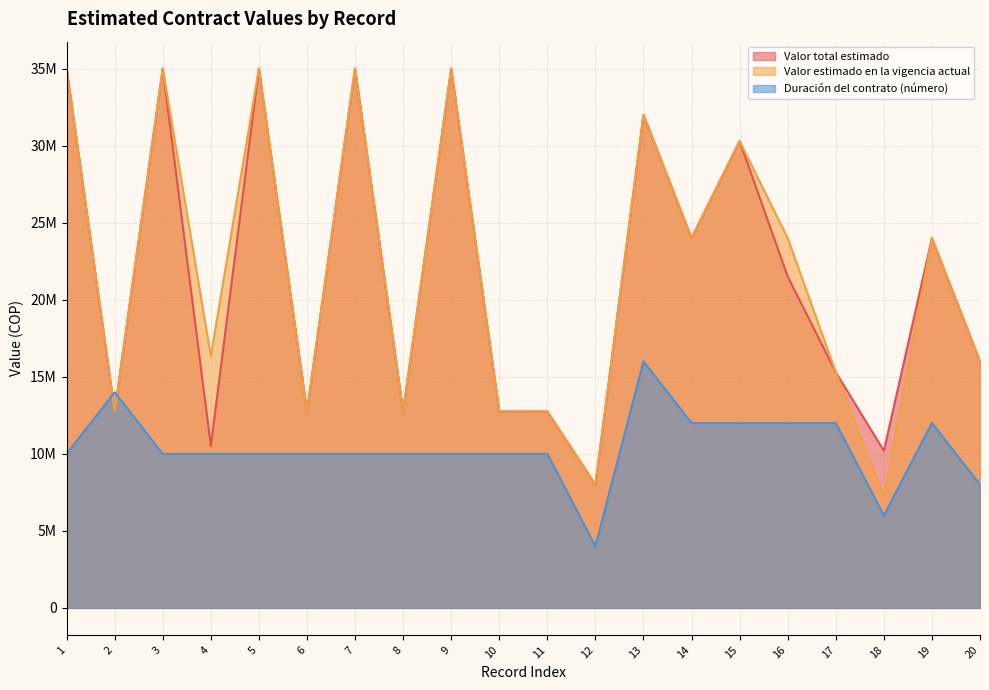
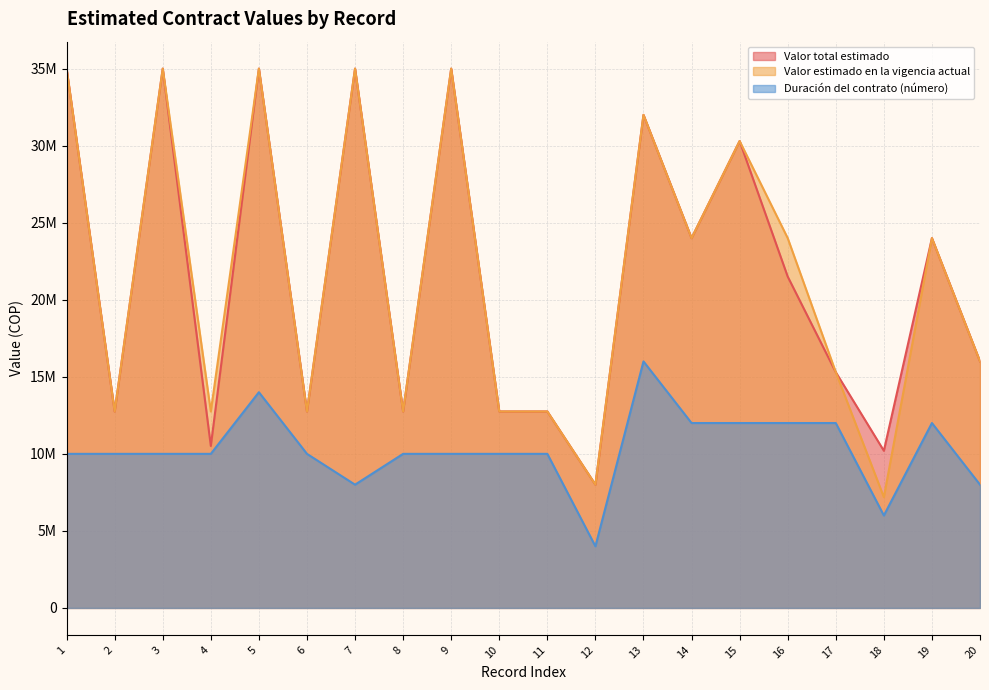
  {
    "Valor total estimado": {
      "4": 10500000,
      "16": 21500000,
      "18": 10200000
    },
    "Valor estimado en la vigencia actual": {
-     "4": 16300000,
+     "4": 12800000,
      "16": 24000000,
      "18": 7200000
    },
    "Duración del contrato (número)": {
      "1": 10000000,
-     "2": 14000000,
+     "2": 10000000,
      "3": 10000000,
      "4": 10000000,
-     "5": 10000000,
+     "5": 14000000,
      "6": 10000000,
-     "7": 10000000,
+     "7": 8000000,
      "8": 10000000,
      "9": 10000000,
      "10": 10000000,
      "11": 10000000,
      "12": 4000000,
      "13": 16000000,
      "14": 12000000,
      "15": 12000000,
      "16": 12000000,
      "17": 12000000,
      "18": 6000000,
      "19": 12000000,
      "20": 8000000
    }
  }
